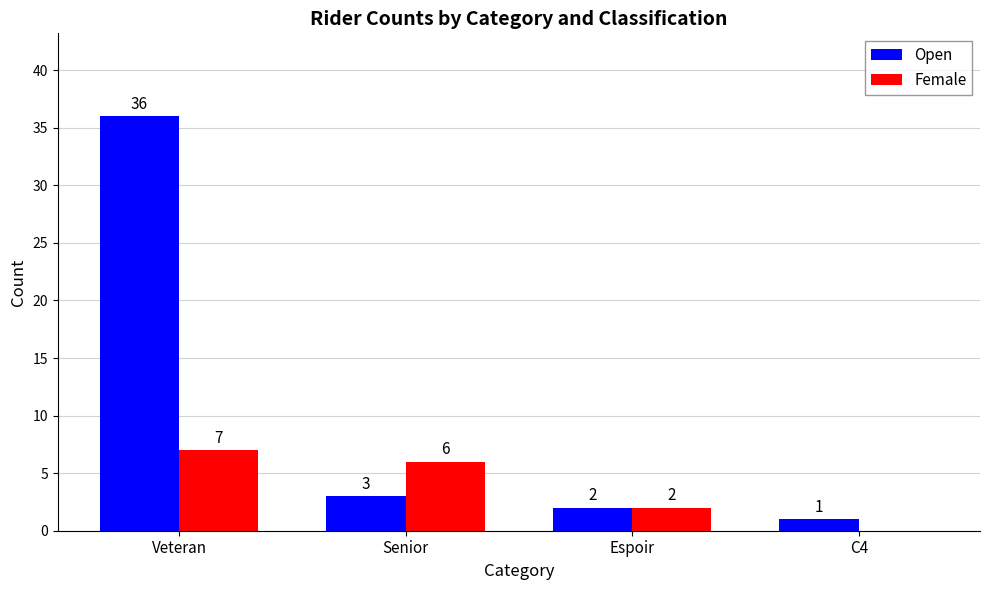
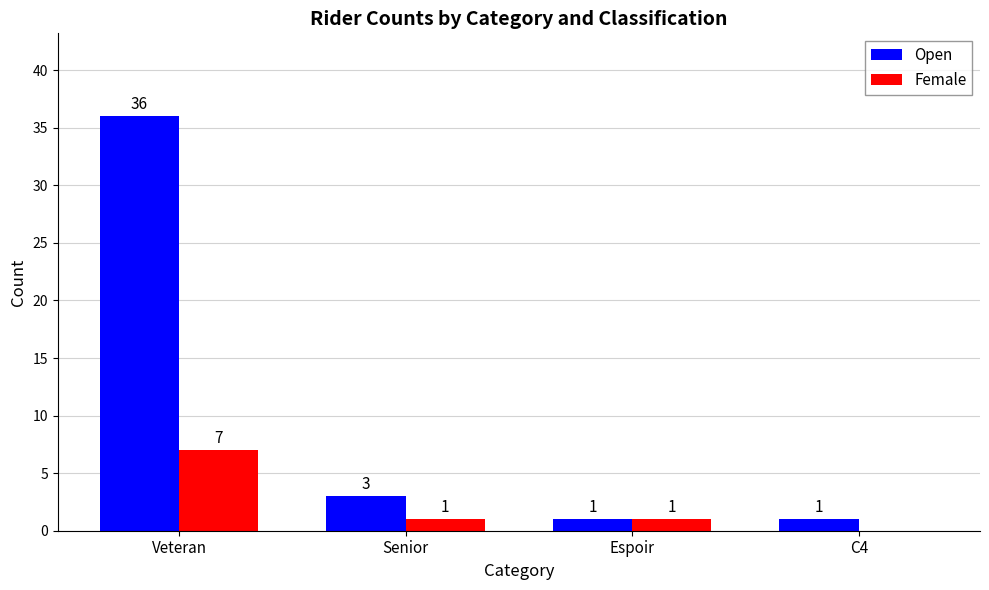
  {
    "Open": {
      "Veteran": 36,
      "Senior": 3,
-     "Espoir": 2,
+     "Espoir": 1,
      "C4": 1
    },
    "Female": {
      "Veteran": 7,
-     "Senior": 6,
-     "Espoir": 2
+     "Senior": 1,
+     "Espoir": 1
    }
  }
